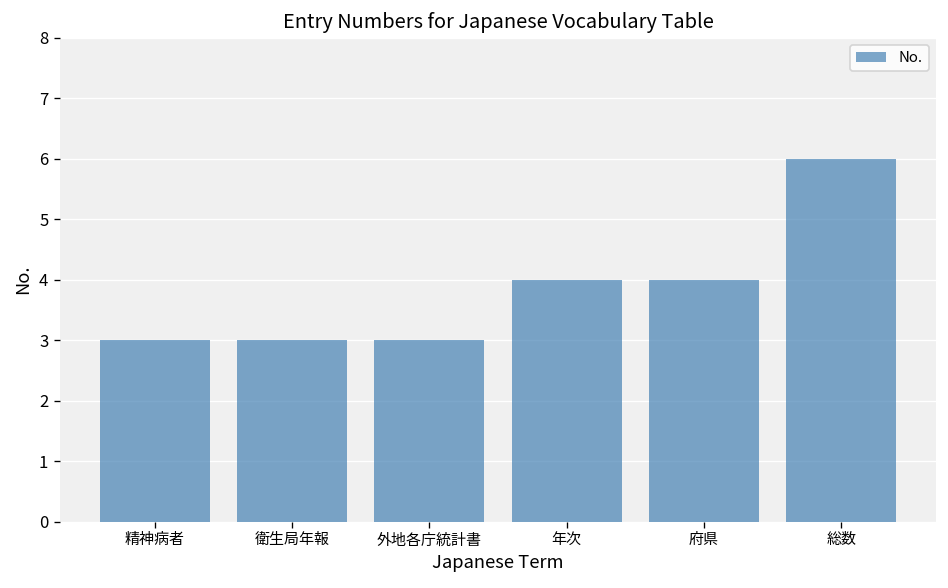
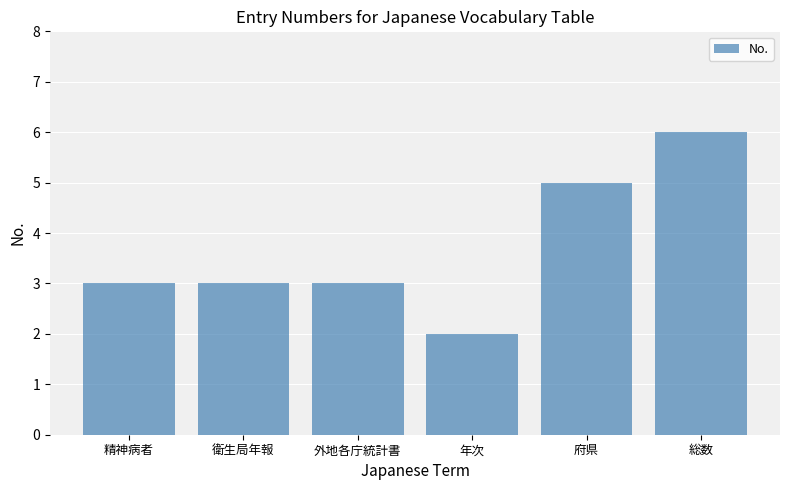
  {
    "精神病者": 3,
    "衛生局年報": 3,
    "外地各庁統計書": 3,
-   "年次": 4,
-   "府県": 4,
+   "年次": 2,
+   "府県": 5,
    "総数": 6
  }
